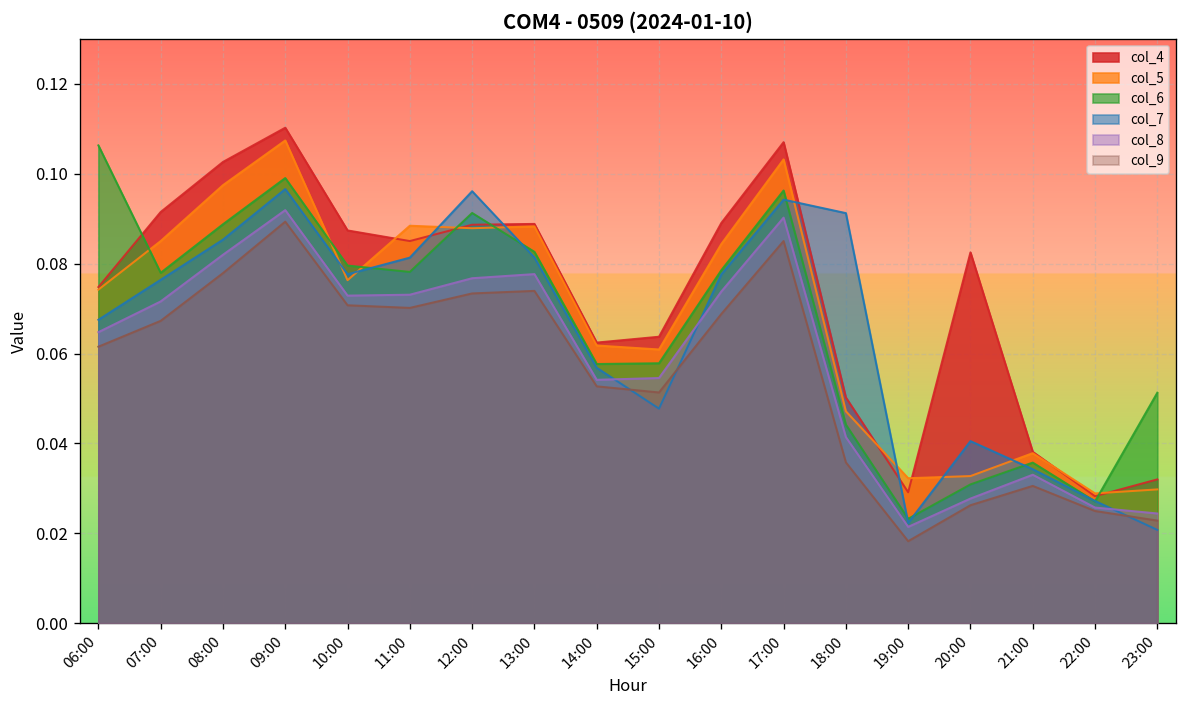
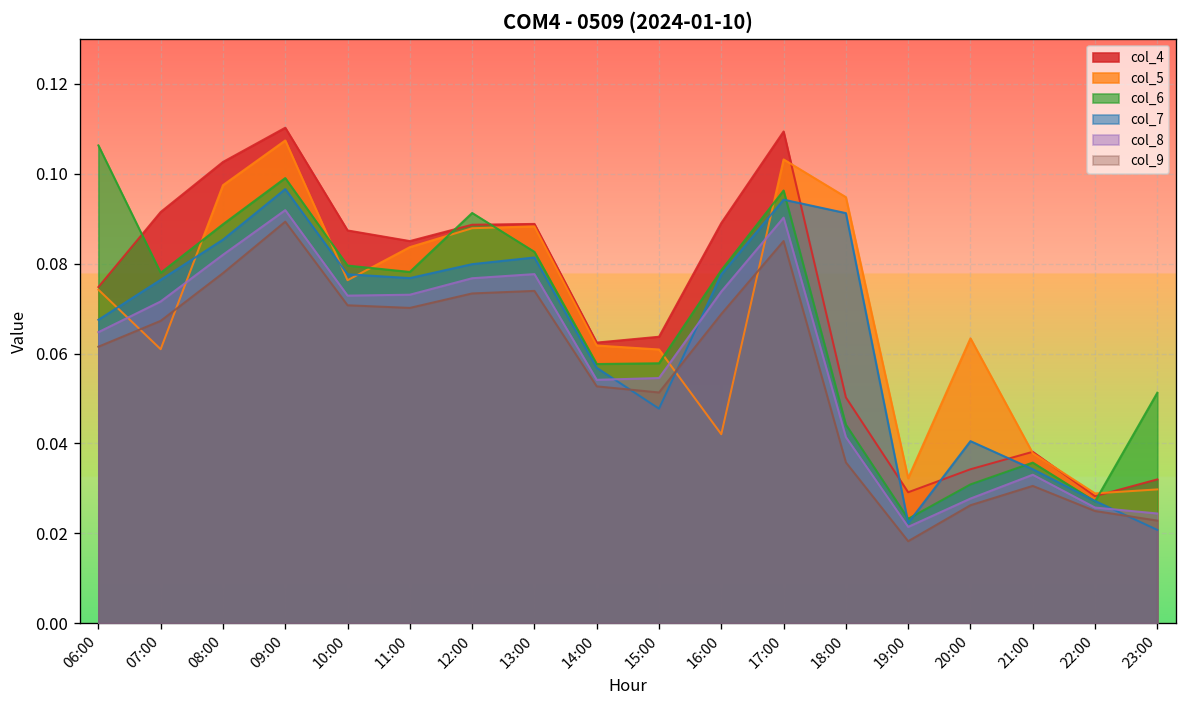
  {
    "col_4": {
      "07:00": 0.091,
      "08:00": 0.103,
      "09:00": 0.110,
      "10:00": 0.087,
      "11:00": 0.085,
      "12:00": 0.089,
      "15:00": 0.064,
      "16:00": 0.089,
-     "17:00": 0.107,
+     "17:00": 0.109,
      "18:00": 0.050,
      "19:00": 0.029,
-     "20:00": 0.083,
+     "20:00": 0.034,
      "23:00": 0.032
    },
    "col_5": {
-     "07:00": 0.085,
+     "07:00": 0.061,
      "08:00": 0.097,
      "09:00": 0.107,
      "10:00": 0.076,
-     "11:00": 0.088,
+     "11:00": 0.084,
      "12:00": 0.088,
      "15:00": 0.061,
-     "16:00": 0.084,
+     "16:00": 0.042,
      "17:00": 0.103,
-     "18:00": 0.047,
+     "18:00": 0.095,
      "19:00": 0.032,
-     "20:00": 0.033,
+     "20:00": 0.063,
      "23:00": 0.030
    },
    "col_6": {
      "06:00": 0.106,
      "07:00": 0.078,
      "08:00": 0.089,
      "09:00": 0.099,
      "10:00": 0.080,
      "11:00": 0.078,
      "12:00": 0.091,
      "13:00": 0.083,
      "14:00": 0.058,
      "15:00": 0.058,
      "16:00": 0.079,
      "17:00": 0.096,
      "18:00": 0.044,
      "19:00": 0.023,
      "20:00": 0.031,
      "21:00": 0.036,
      "23:00": 0.051
    },
    "col_7": {
      "06:00": 0.068,
      "07:00": 0.076,
      "08:00": 0.085,
      "09:00": 0.097,
      "10:00": 0.078,
-     "11:00": 0.081,
-     "12:00": 0.096,
+     "11:00": 0.077,
+     "12:00": 0.080,
      "13:00": 0.081,
      "14:00": 0.057,
      "15:00": 0.048,
      "16:00": 0.078,
      "17:00": 0.094,
      "18:00": 0.091,
      "19:00": 0.022,
      "20:00": 0.041,
      "21:00": 0.034,
      "23:00": 0.021
    }
  }
